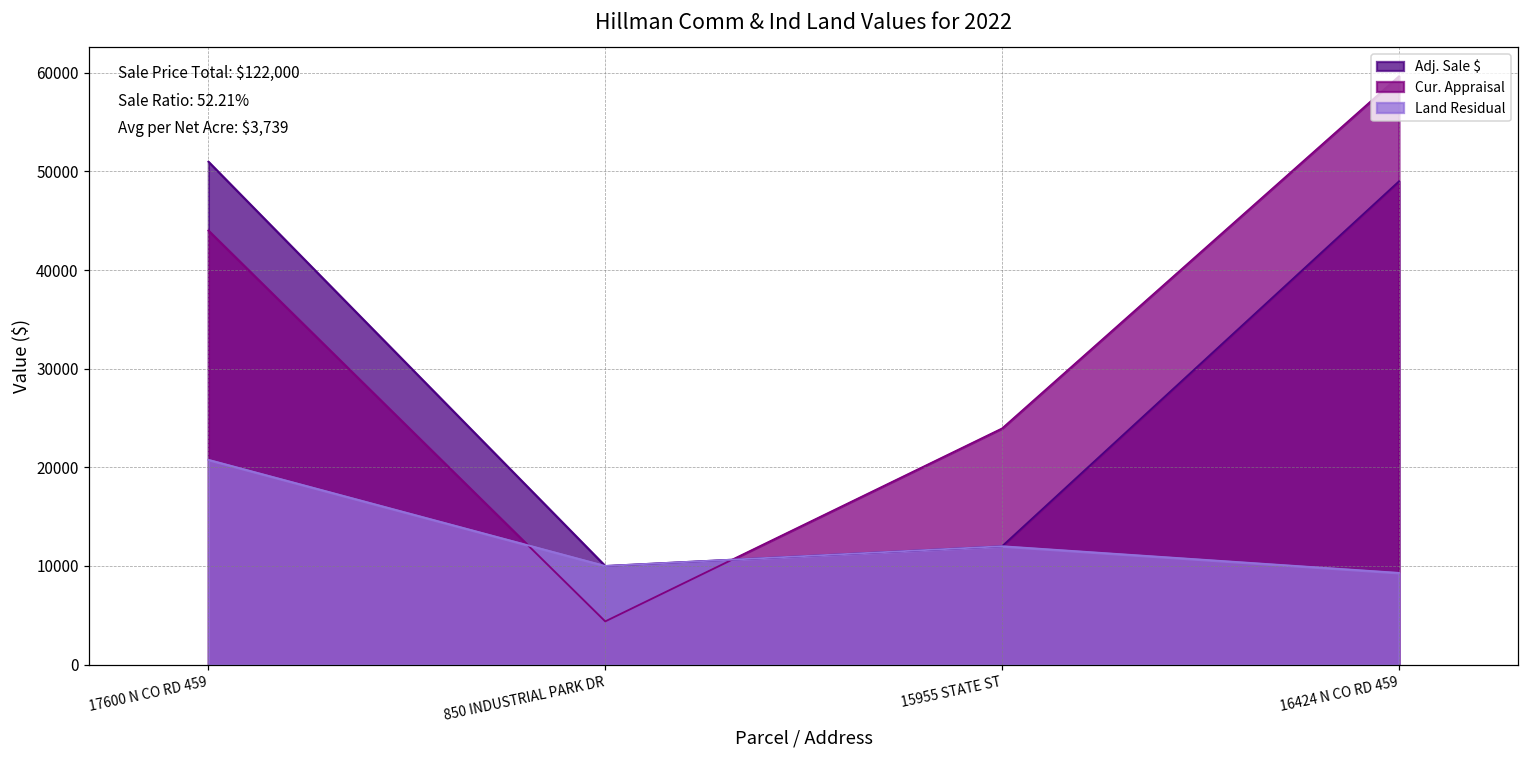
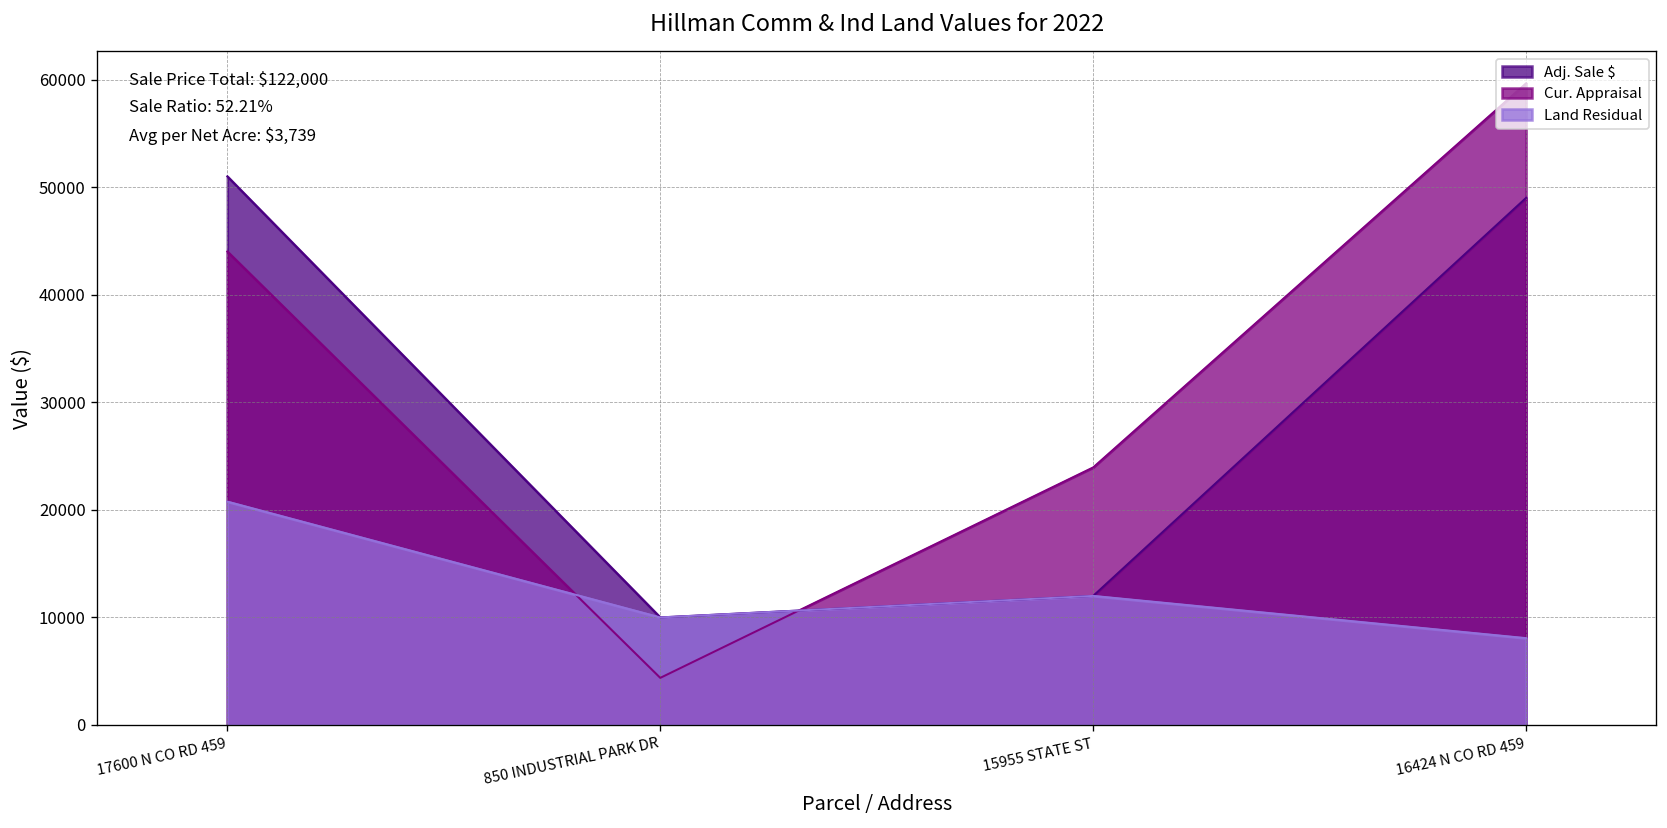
  {
    "Land Residual": {
      "17600 N CO RD 459": 21000,
-     "16424 N CO RD 459": 9000
+     "16424 N CO RD 459": 8000
    }
  }
